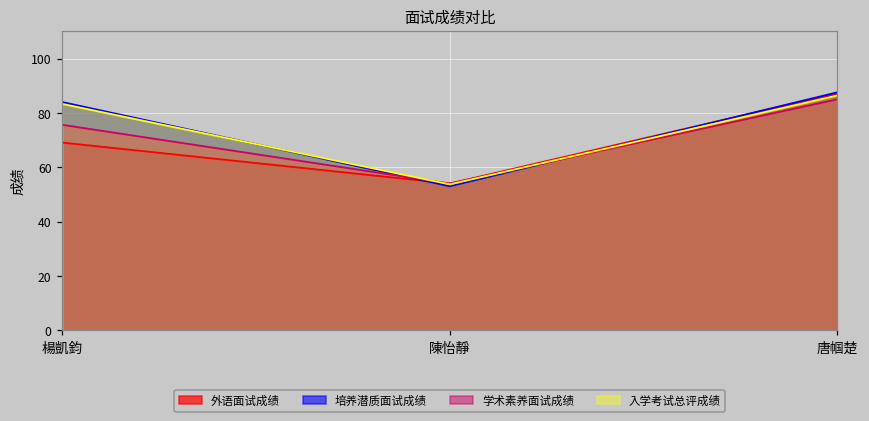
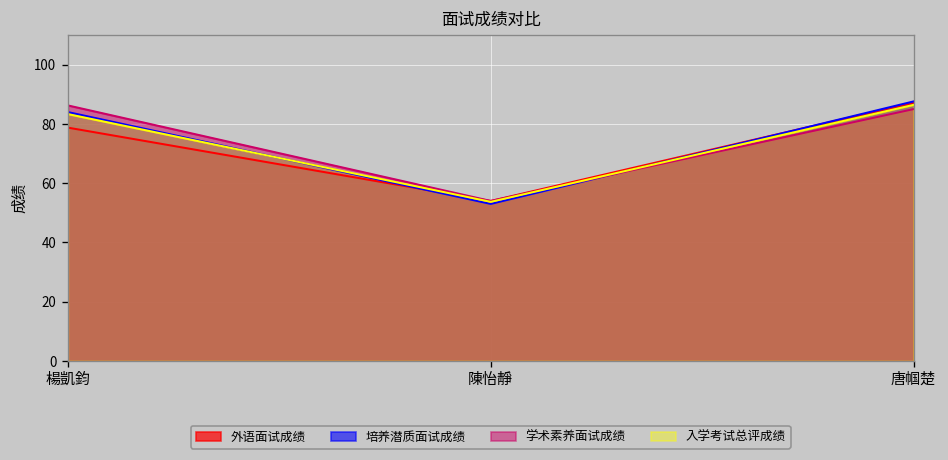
  {
    "外语面试成绩": {
-     "楊凱鈞": 69
+     "楊凱鈞": 79
    },
    "学术素养面试成绩": {
-     "楊凱鈞": 76,
+     "楊凱鈞": 86,
      "唐帼楚": 85
    }
  }
